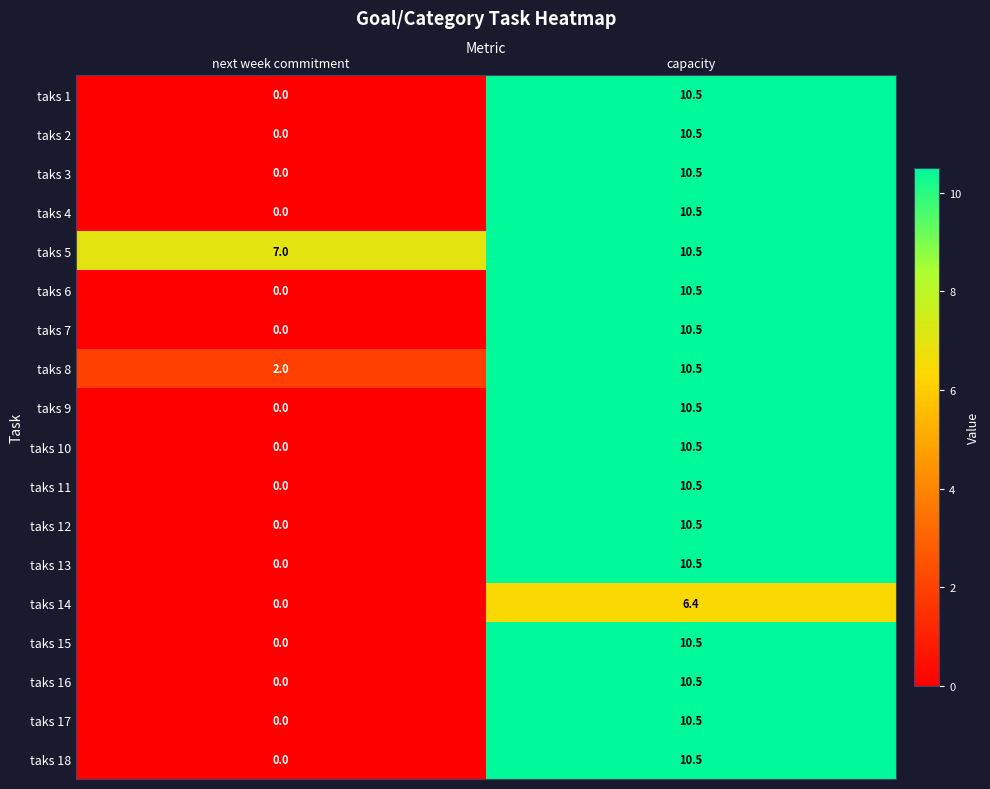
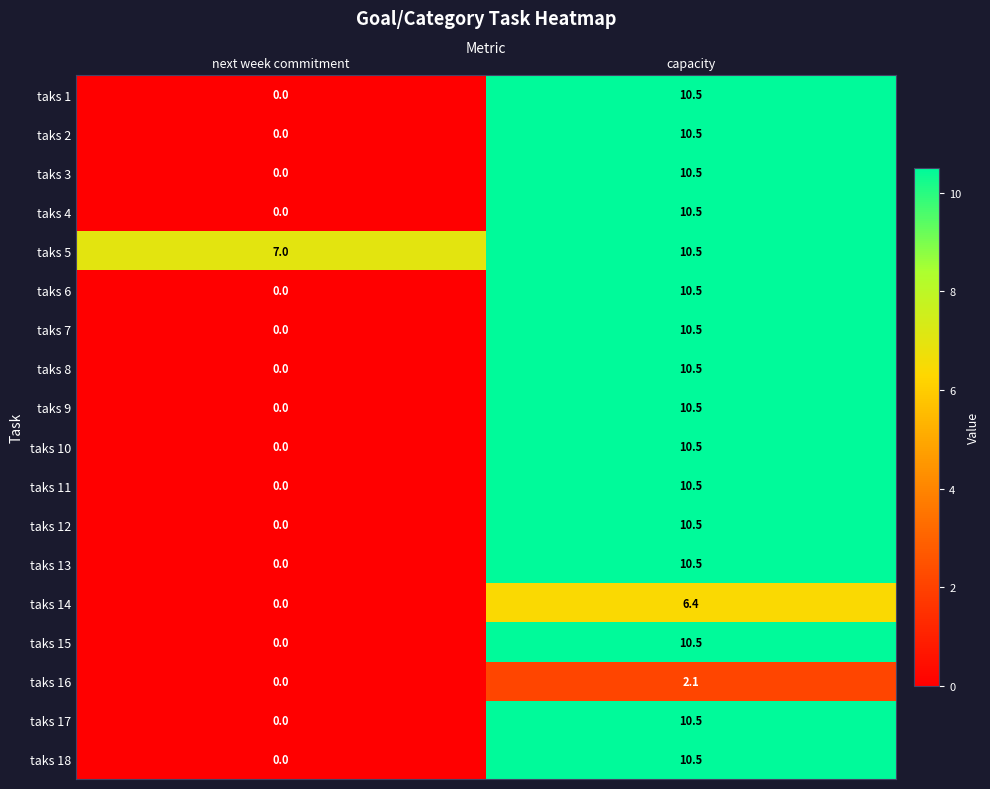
  {
    "taks 1": {
      "next week commitment": 0.0,
      "capacity": 10.5
    },
    "taks 2": {
      "next week commitment": 0.0,
      "capacity": 10.5
    },
    "taks 3": {
      "next week commitment": 0.0,
      "capacity": 10.5
    },
    "taks 4": {
      "next week commitment": 0.0,
      "capacity": 10.5
    },
    "taks 5": {
      "next week commitment": 7.0,
      "capacity": 10.5
    },
    "taks 6": {
      "next week commitment": 0.0,
      "capacity": 10.5
    },
    "taks 7": {
      "next week commitment": 0.0,
      "capacity": 10.5
    },
    "taks 8": {
-     "next week commitment": 2.0,
+     "next week commitment": 0.0,
      "capacity": 10.5
    },
    "taks 9": {
      "next week commitment": 0.0,
      "capacity": 10.5
    },
    "taks 10": {
      "next week commitment": 0.0,
      "capacity": 10.5
    },
    "taks 11": {
      "next week commitment": 0.0,
      "capacity": 10.5
    },
    "taks 12": {
      "next week commitment": 0.0,
      "capacity": 10.5
    },
    "taks 13": {
      "next week commitment": 0.0,
      "capacity": 10.5
    },
    "taks 14": {
      "next week commitment": 0.0,
      "capacity": 6.4
    },
    "taks 15": {
      "next week commitment": 0.0,
      "capacity": 10.5
    },
    "taks 16": {
      "next week commitment": 0.0,
-     "capacity": 10.5
+     "capacity": 2.1
    },
    "taks 17": {
      "next week commitment": 0.0,
      "capacity": 10.5
    },
    "taks 18": {
      "next week commitment": 0.0,
      "capacity": 10.5
    }
  }
